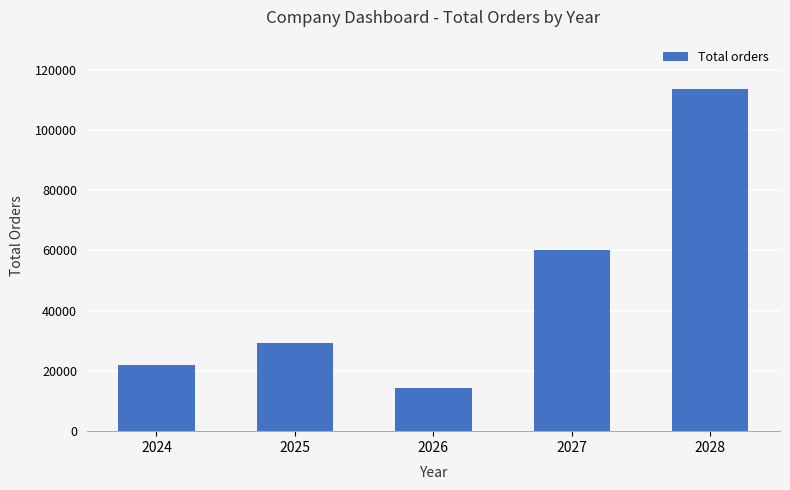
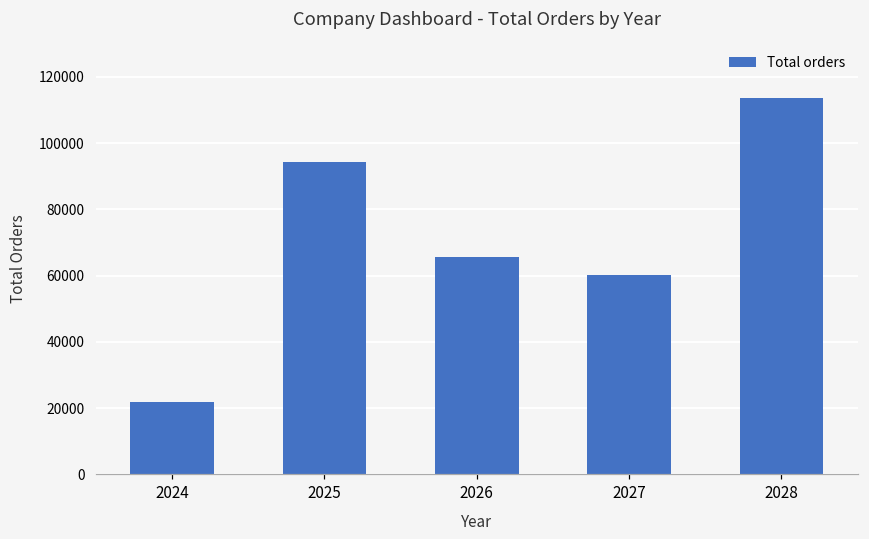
  {
    "2024": 22000,
-   "2025": 29000,
-   "2026": 14000,
+   "2025": 94000,
+   "2026": 66000,
    "2027": 60000,
    "2028": 114000
  }
